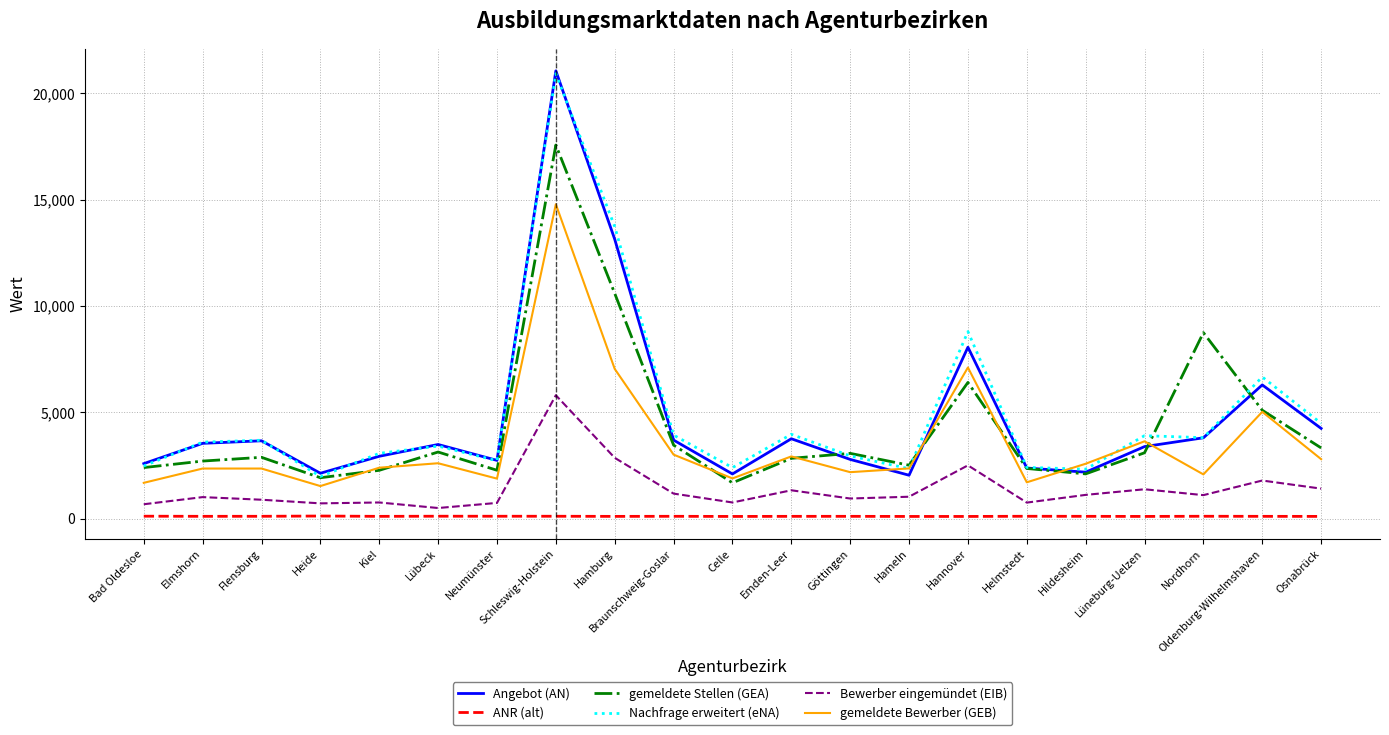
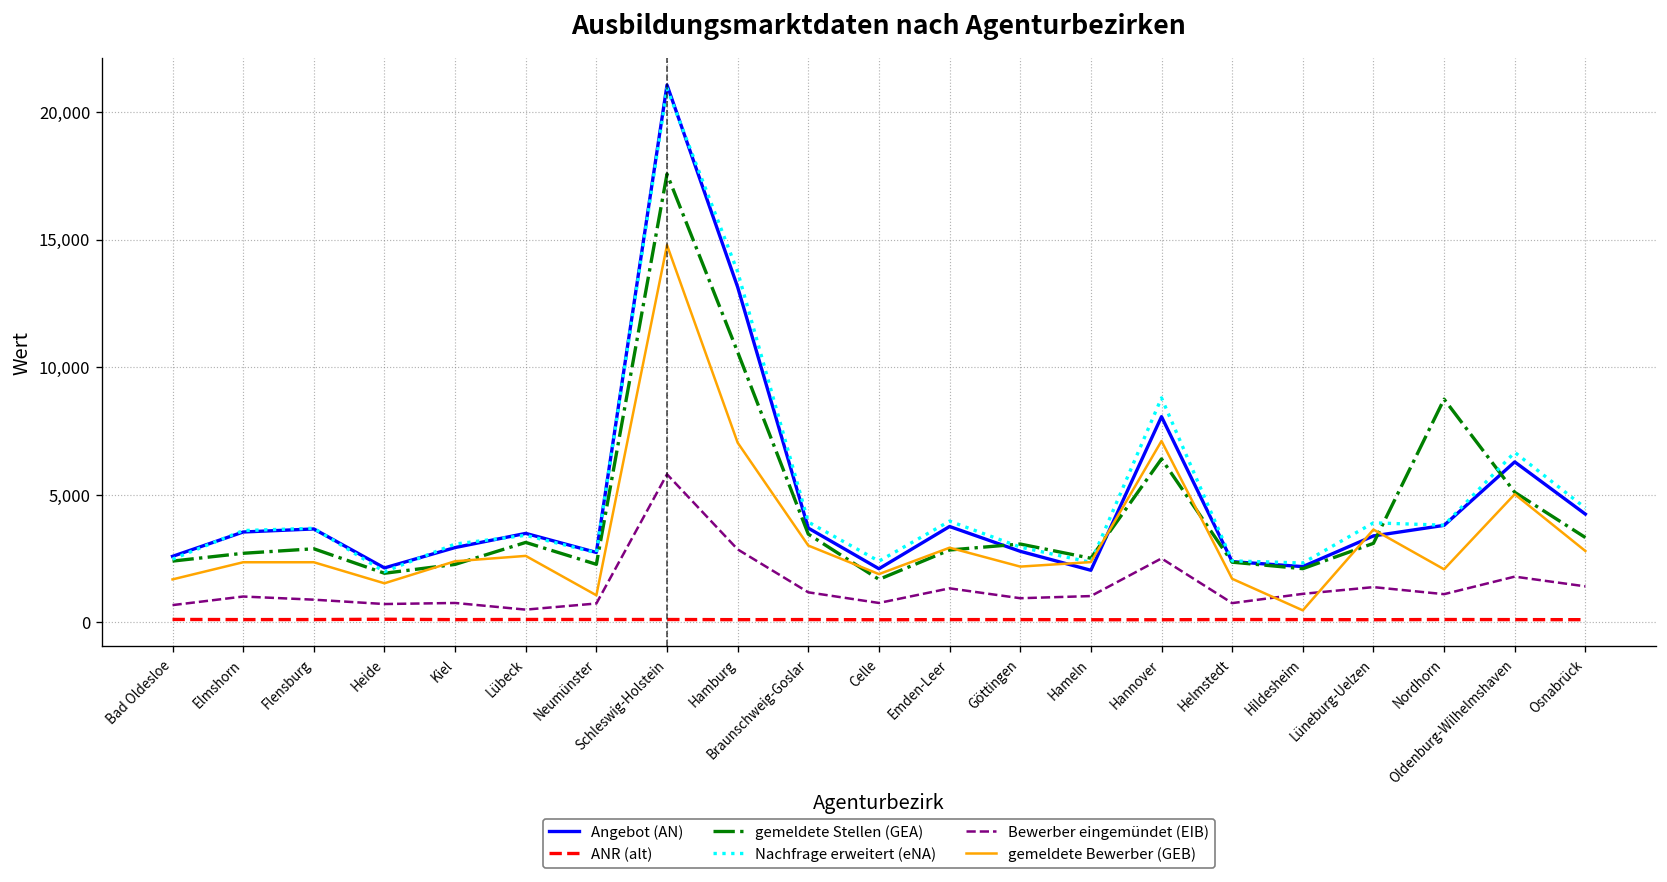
  {
    "Angebot (AN)": {
      "Heide": "2,100",
      "Kiel": "2,900",
      "Schleswig-Holstein": "21,100",
      "Hamburg": "13,100",
      "Braunschweig-Goslar": "3,700",
      "Celle": "2,100",
      "Emden-Leer": "3,800",
      "Göttingen": "2,800",
      "Hameln": "2,000",
      "Hannover": "8,100",
      "Lüneburg-Uelzen": "3,400",
      "Oldenburg-Wilhelmshaven": "6,300",
      "Osnabrück": "4,200"
    },
    "ANR (alt)": {
      "Bad Oldesloe": "100",
      "Elmshorn": "100",
      "Flensburg": "100",
      "Heide": "100",
      "Kiel": "100",
      "Lübeck": "100",
      "Neumünster": "100",
      "Schleswig-Holstein": "100",
      "Hamburg": "100",
      "Braunschweig-Goslar": "100",
      "Celle": "100",
      "Emden-Leer": "100",
      "Göttingen": "100",
      "Hameln": "100",
      "Hannover": "100",
      "Helmstedt": "100",
      "Hildesheim": "100",
      "Lüneburg-Uelzen": "100",
      "Nordhorn": "100",
      "Oldenburg-Wilhelmshaven": "100",
      "Osnabrück": "100"
    },
    "gemeldete Stellen (GEA)": {
      "Elmshorn": "2,700",
      "Flensburg": "2,900",
      "Kiel": "2,300",
      "Lübeck": "3,100",
      "Neumünster": "2,300",
      "Schleswig-Holstein": "17,600",
      "Hamburg": "10,600",
      "Braunschweig-Goslar": "3,500",
      "Celle": "1,700",
      "Göttingen": "3,100",
      "Hameln": "2,500",
      "Hannover": "6,400",
      "Lüneburg-Uelzen": "3,100",
      "Nordhorn": "8,700",
      "Osnabrück": "3,300"
    },
    "Nachfrage erweitert (eNA)": {
      "Kiel": "3,100",
      "Schleswig-Holstein": "20,900",
      "Hamburg": "13,700",
      "Braunschweig-Goslar": "3,900",
      "Celle": "2,400",
      "Emden-Leer": "4,000",
      "Göttingen": "2,900",
      "Hannover": "8,800",
      "Hildesheim": "2,300",
      "Lüneburg-Uelzen": "3,900",
      "Oldenburg-Wilhelmshaven": "6,700",
      "Osnabrück": "4,500"
    },
    "Bewerber eingemündet (EIB)": {
      "Bad Oldesloe": "700",
      "Elmshorn": "1,000",
      "Flensburg": "900",
      "Heide": "700",
      "Kiel": "800",
      "Lübeck": "500",
      "Neumünster": "700",
      "Schleswig-Holstein": "5,800",
      "Hamburg": "2,900",
      "Braunschweig-Goslar": "1,200",
      "Celle": "800",
      "Emden-Leer": "1,300",
      "Göttingen": "900",
      "Hameln": "1,000",
      "Hannover": "2,500",
      "Helmstedt": "800",
      "Hildesheim": "1,100",
      "Lüneburg-Uelzen": "1,400",
      "Nordhorn": "1,100",
      "Oldenburg-Wilhelmshaven": "1,800",
      "Osnabrück": "1,400"
    },
    "gemeldete Bewerber (GEB)": {
      "Bad Oldesloe": "1,700",
      "Elmshorn": "2,400",
      "Flensburg": "2,400",
      "Heide": "1,500",
      "Kiel": "2,400",
      "Lübeck": "2,600",
-     "Neumünster": "1,900",
+     "Neumünster": "1,100",
      "Schleswig-Holstein": "14,800",
      "Hamburg": "7,000",
      "Braunschweig-Goslar": "3,000",
      "Celle": "1,900",
      "Göttingen": "2,200",
      "Hannover": "7,100",
      "Helmstedt": "1,700",
-     "Hildesheim": "2,600",
+     "Hildesheim": "500",
      "Lüneburg-Uelzen": "3,600",
      "Nordhorn": "2,100",
      "Osnabrück": "2,800"
    }
  }
